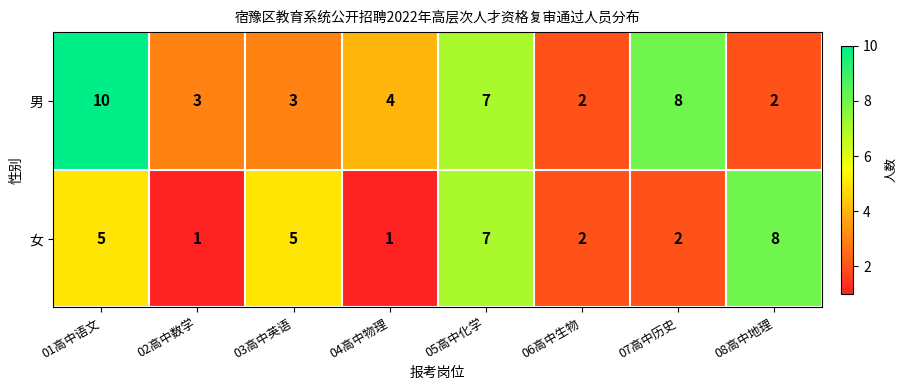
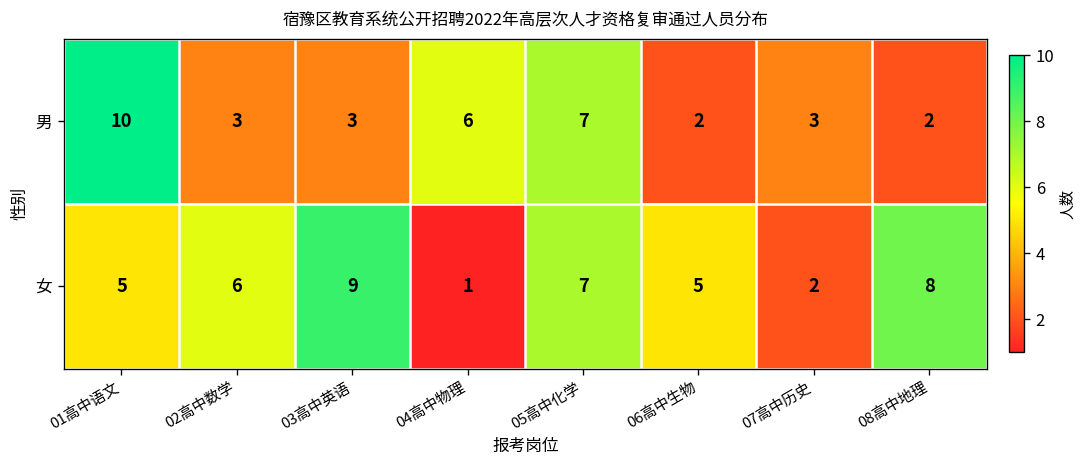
  {
    "男": {
      "01高中语文": 10,
      "02高中数学": 3,
      "03高中英语": 3,
-     "04高中物理": 4,
+     "04高中物理": 6,
      "05高中化学": 7,
      "06高中生物": 2,
-     "07高中历史": 8,
+     "07高中历史": 3,
      "08高中地理": 2
    },
    "女": {
      "01高中语文": 5,
-     "02高中数学": 1,
-     "03高中英语": 5,
+     "02高中数学": 6,
+     "03高中英语": 9,
      "04高中物理": 1,
      "05高中化学": 7,
-     "06高中生物": 2,
+     "06高中生物": 5,
      "07高中历史": 2,
      "08高中地理": 8
    }
  }
